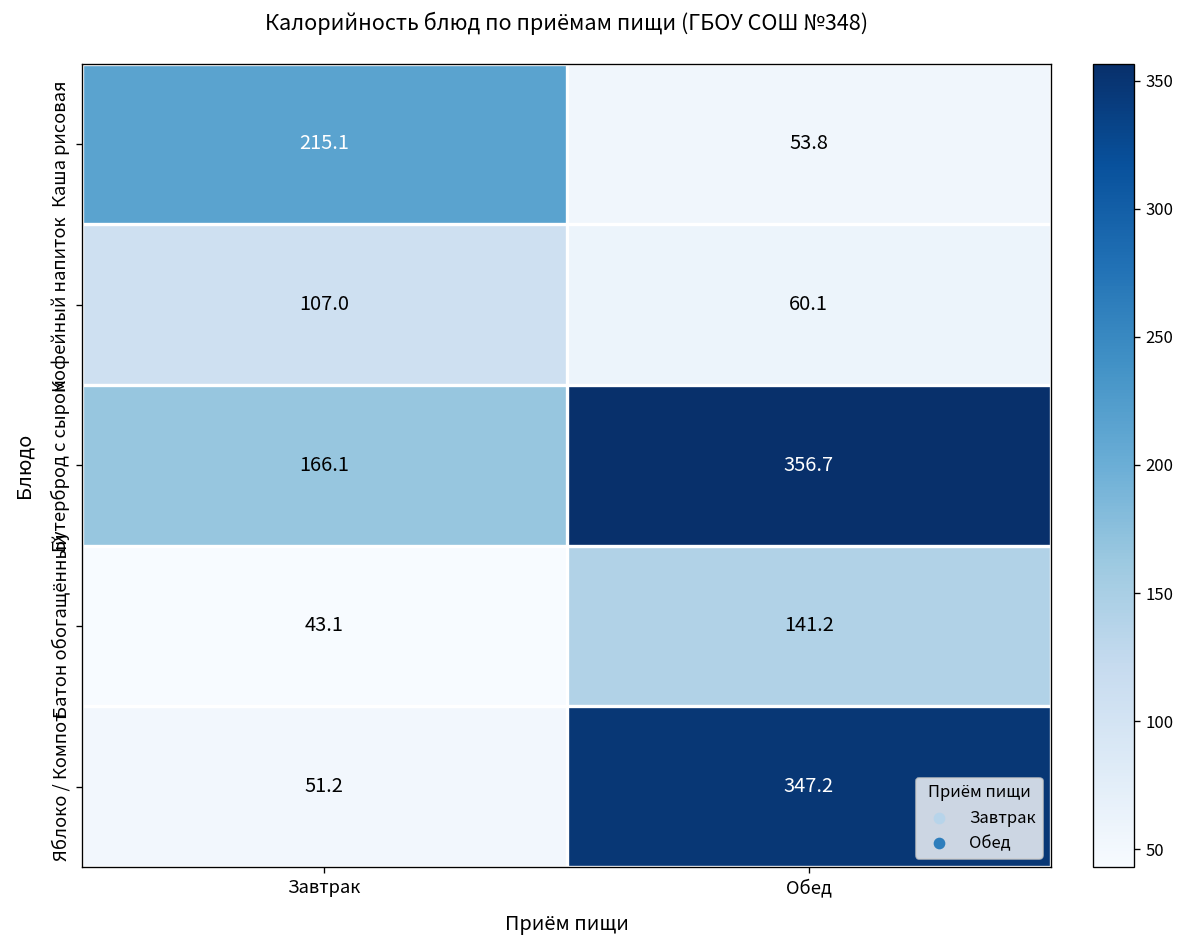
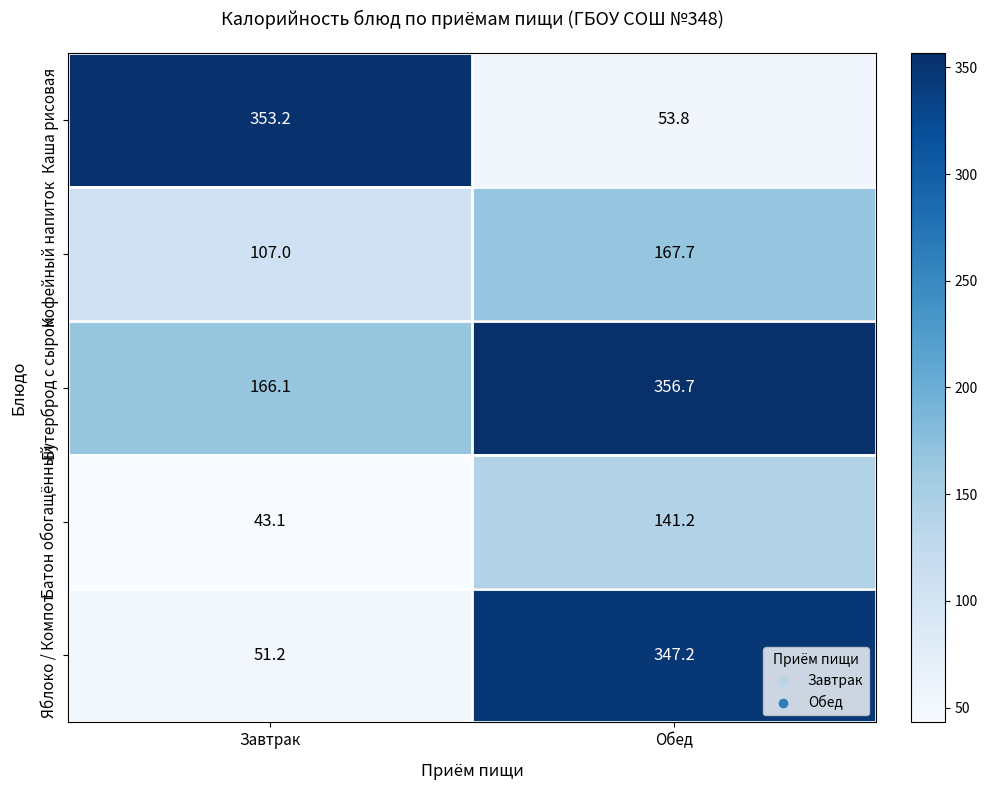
  {
    "Каша рисовая": {
-     "Завтрак": 215.1,
+     "Завтрак": 353.2,
      "Обед": 53.8
    },
    "Кофейный напиток": {
      "Завтрак": 107.0,
-     "Обед": 60.1
+     "Обед": 167.7
    },
    "Бутерброд с сыром": {
      "Завтрак": 166.1,
      "Обед": 356.7
    },
    "Батон обогащённый": {
      "Завтрак": 43.1,
      "Обед": 141.2
    },
    "Яблоко / Компот": {
      "Завтрак": 51.2,
      "Обед": 347.2
    }
  }
